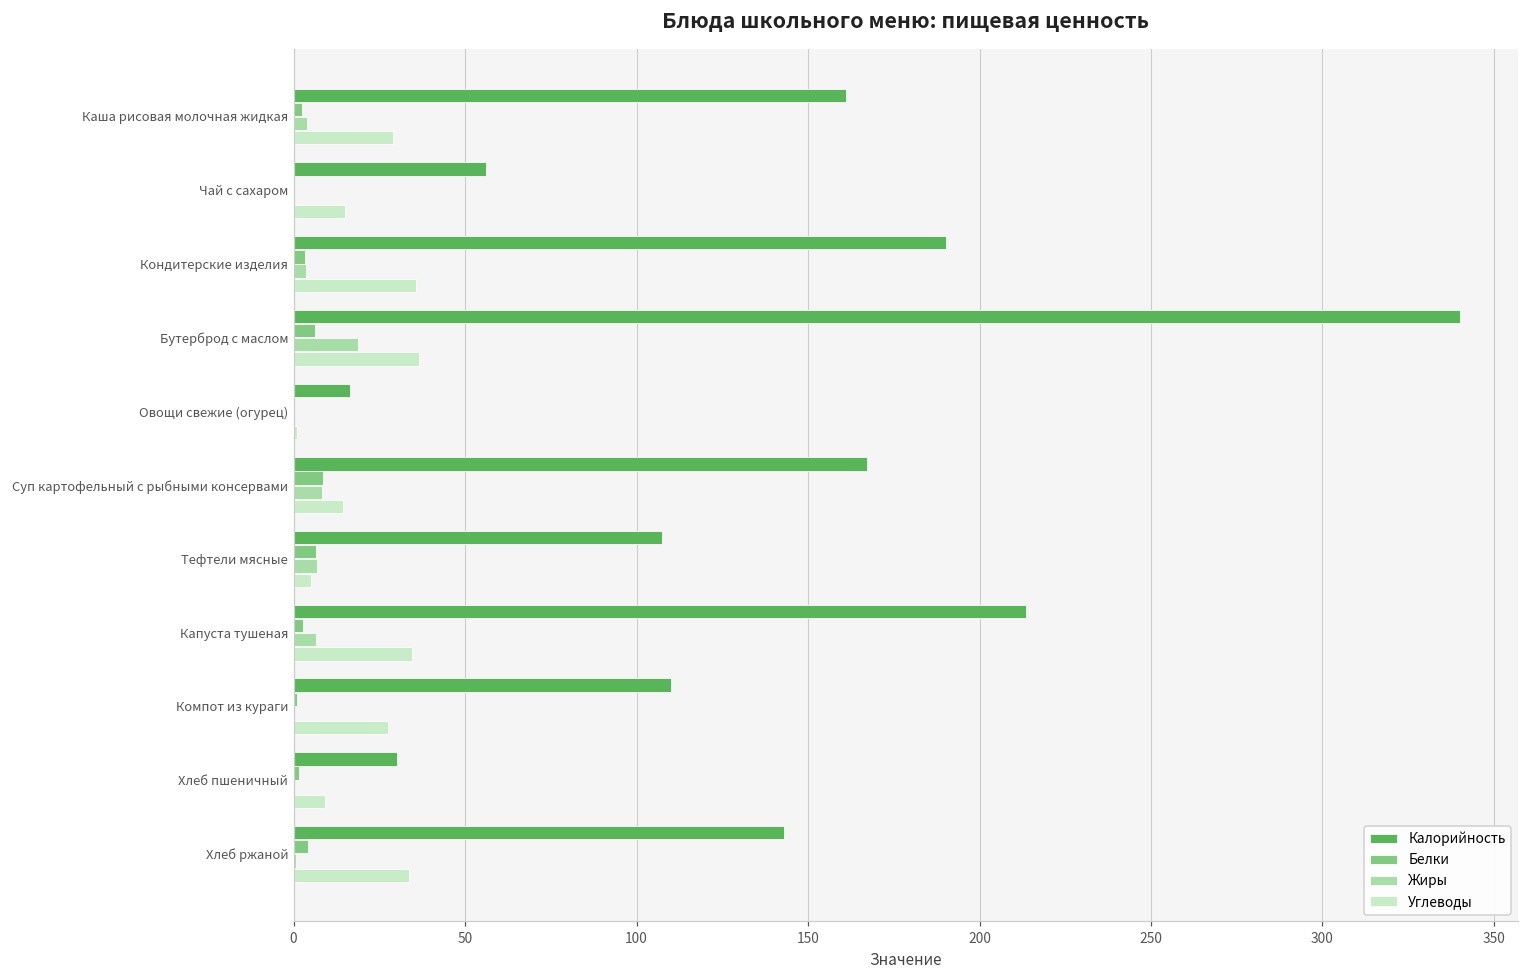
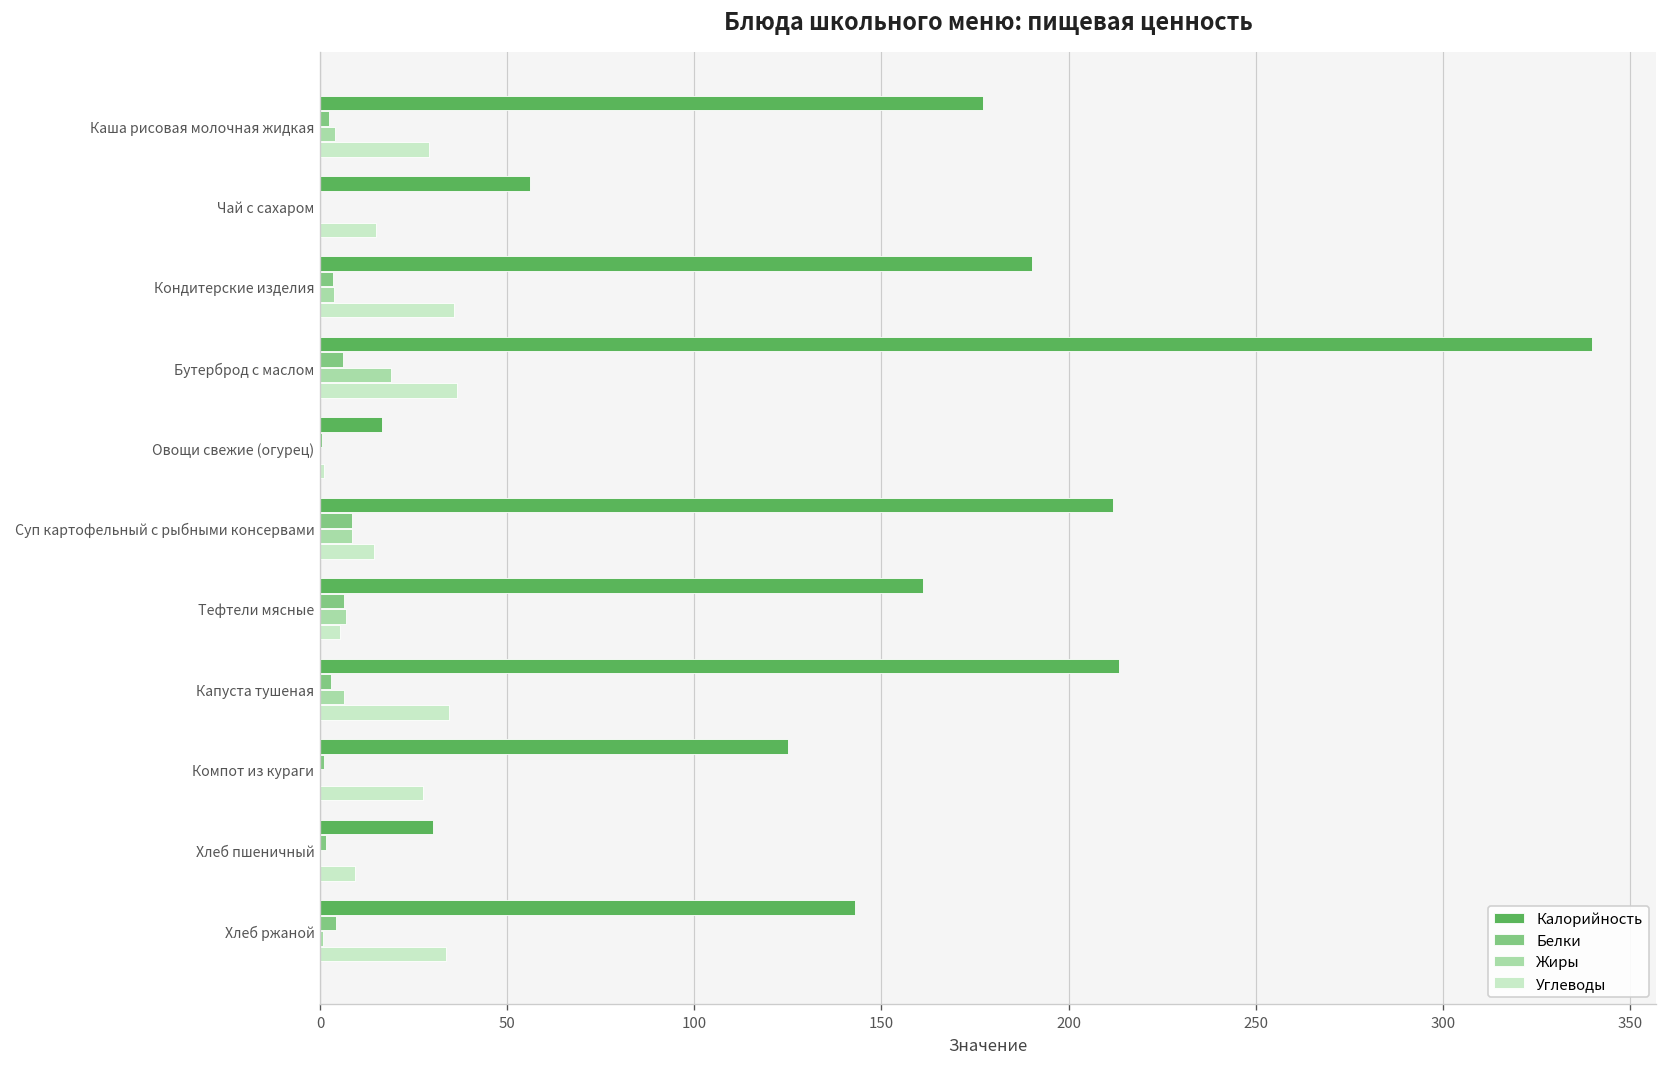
  {
    "Калорийность": {
-     "Каша рисовая молочная жидкая": 161,
+     "Каша рисовая молочная жидкая": 177,
      "Чай с сахаром": 56,
      "Кондитерские изделия": 190,
      "Бутерброд с маслом": 340,
      "Овощи свежие (огурец)": 16,
-     "Суп картофельный с рыбными консервами": 167,
-     "Тефтели мясные": 108,
+     "Суп картофельный с рыбными консервами": 212,
+     "Тефтели мясные": 161,
      "Капуста тушеная": 214,
-     "Компот из кураги": 110,
+     "Компот из кураги": 125,
      "Хлеб пшеничный": 30,
      "Хлеб ржаной": 143
    }
  }
